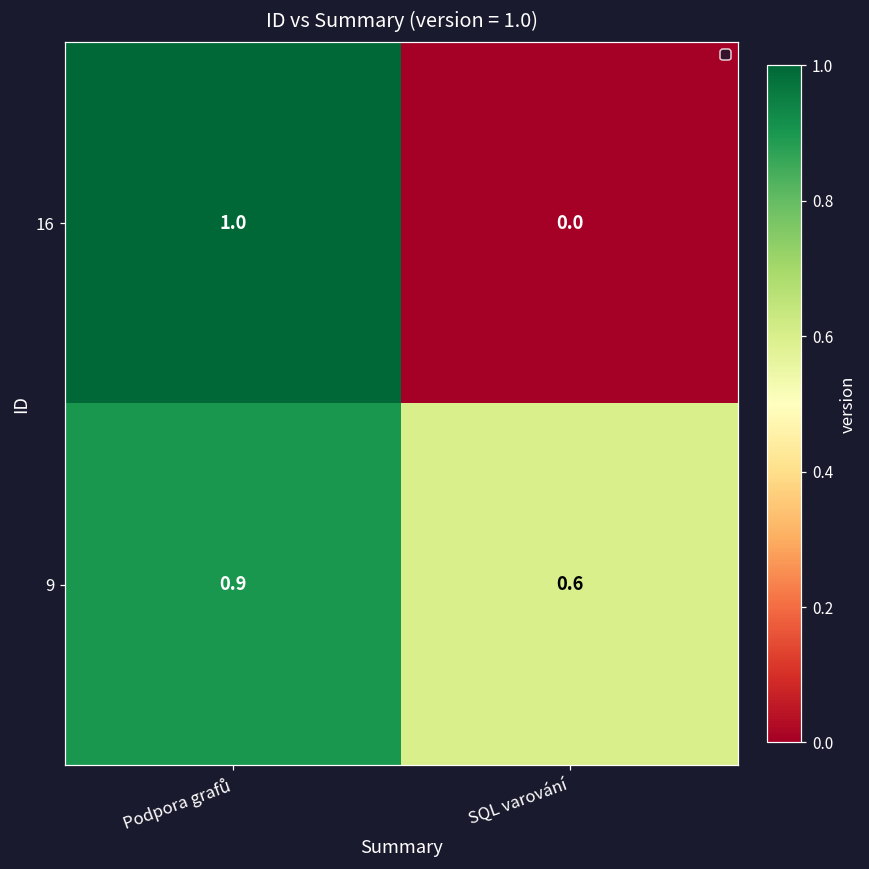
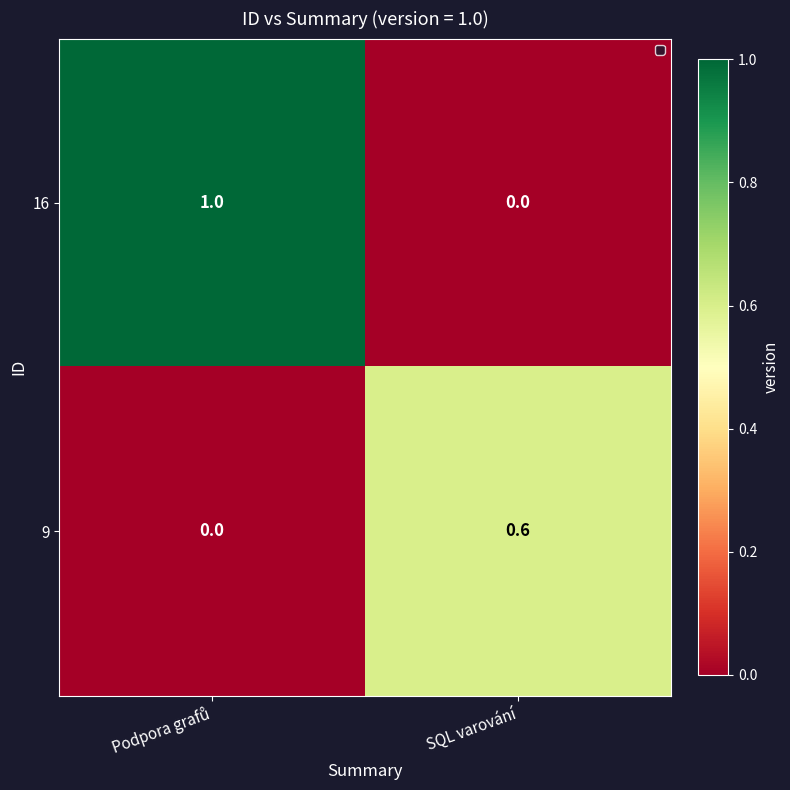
  {
    "16": {
      "Podpora grafů": 1.0,
      "SQL varování": 0.0
    },
    "9": {
-     "Podpora grafů": 0.9,
+     "Podpora grafů": 0.0,
      "SQL varování": 0.6
    }
  }
